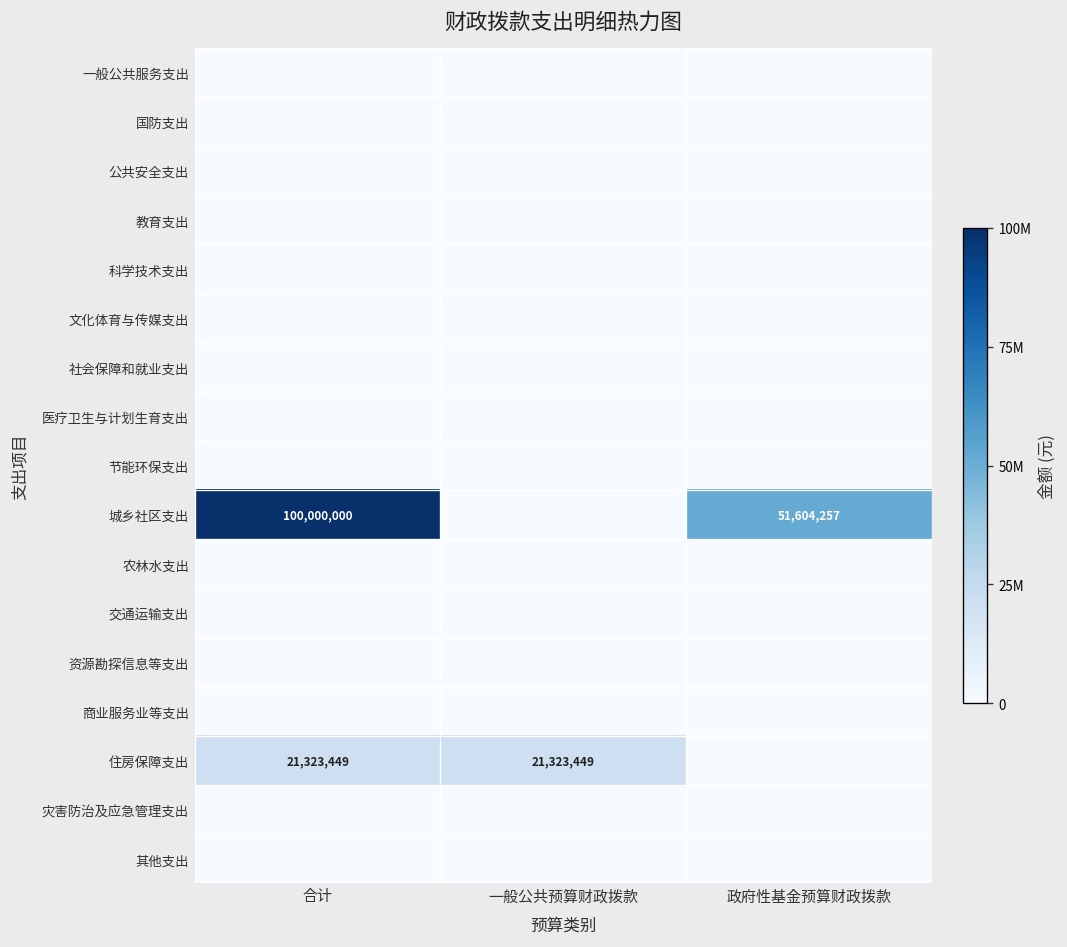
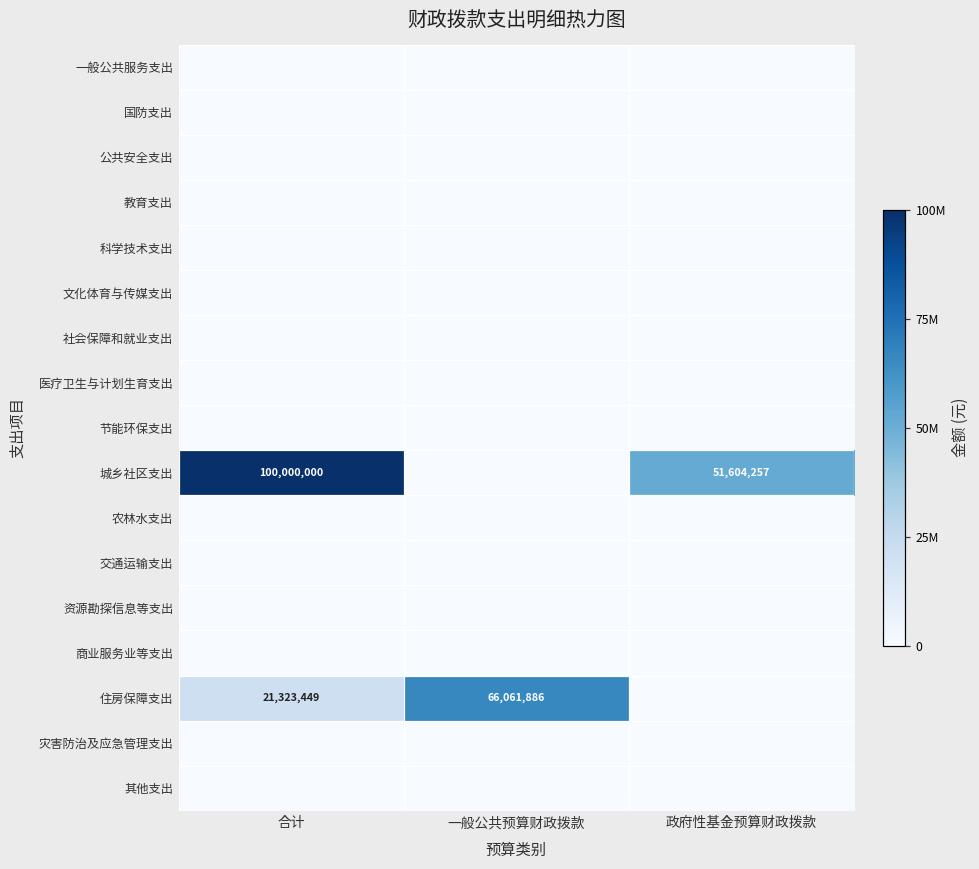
  {
    "城乡社区支出": {
      "合计": "100,000,000",
      "政府性基金预算财政拨款": "51,604,257"
    },
    "住房保障支出": {
      "合计": "21,323,449",
-     "一般公共预算财政拨款": "21,323,449"
+     "一般公共预算财政拨款": "66,061,886"
    }
  }
